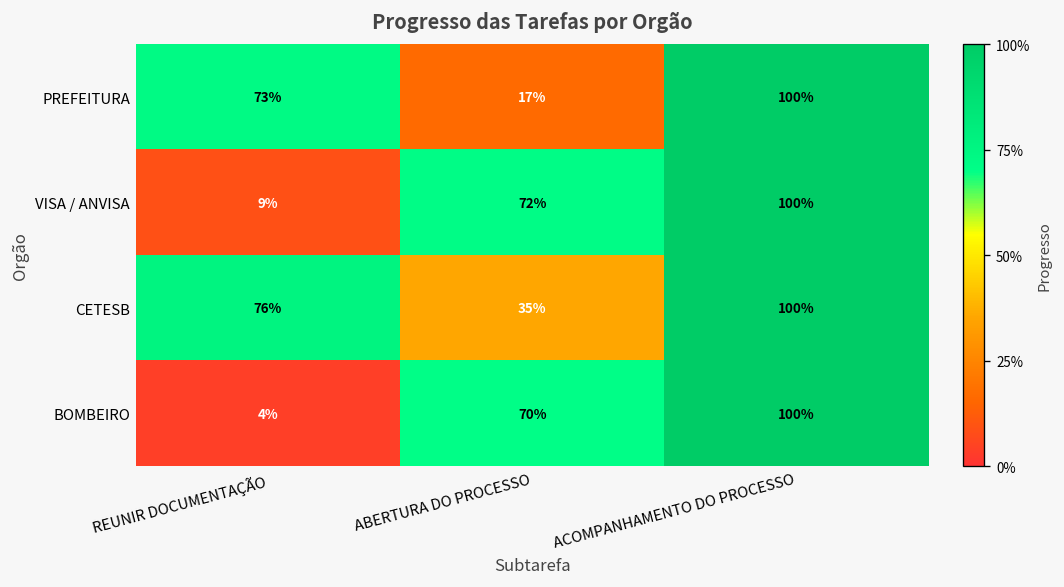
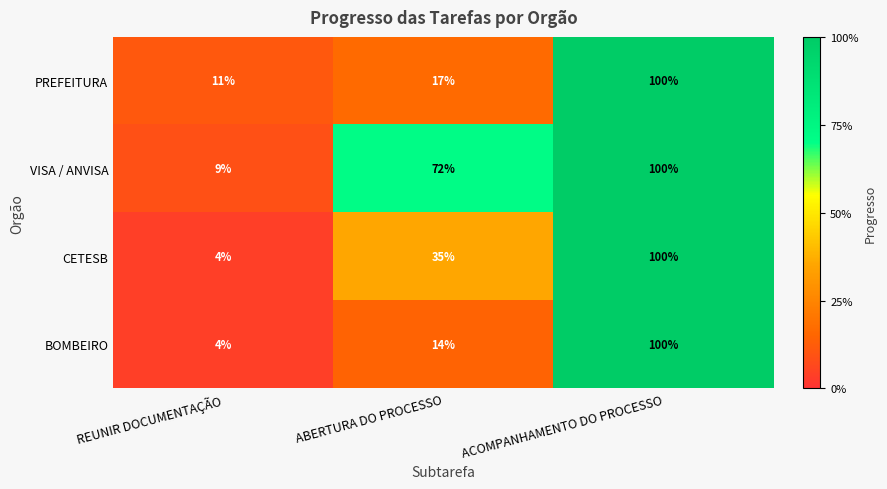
  {
    "PREFEITURA": {
-     "REUNIR DOCUMENTAÇÃO": "73%",
+     "REUNIR DOCUMENTAÇÃO": "11%",
      "ABERTURA DO PROCESSO": "17%",
      "ACOMPANHAMENTO DO PROCESSO": "100%"
    },
    "VISA / ANVISA": {
      "REUNIR DOCUMENTAÇÃO": "9%",
      "ABERTURA DO PROCESSO": "72%",
      "ACOMPANHAMENTO DO PROCESSO": "100%"
    },
    "CETESB": {
-     "REUNIR DOCUMENTAÇÃO": "76%",
+     "REUNIR DOCUMENTAÇÃO": "4%",
      "ABERTURA DO PROCESSO": "35%",
      "ACOMPANHAMENTO DO PROCESSO": "100%"
    },
    "BOMBEIRO": {
      "REUNIR DOCUMENTAÇÃO": "4%",
-     "ABERTURA DO PROCESSO": "70%",
+     "ABERTURA DO PROCESSO": "14%",
      "ACOMPANHAMENTO DO PROCESSO": "100%"
    }
  }
